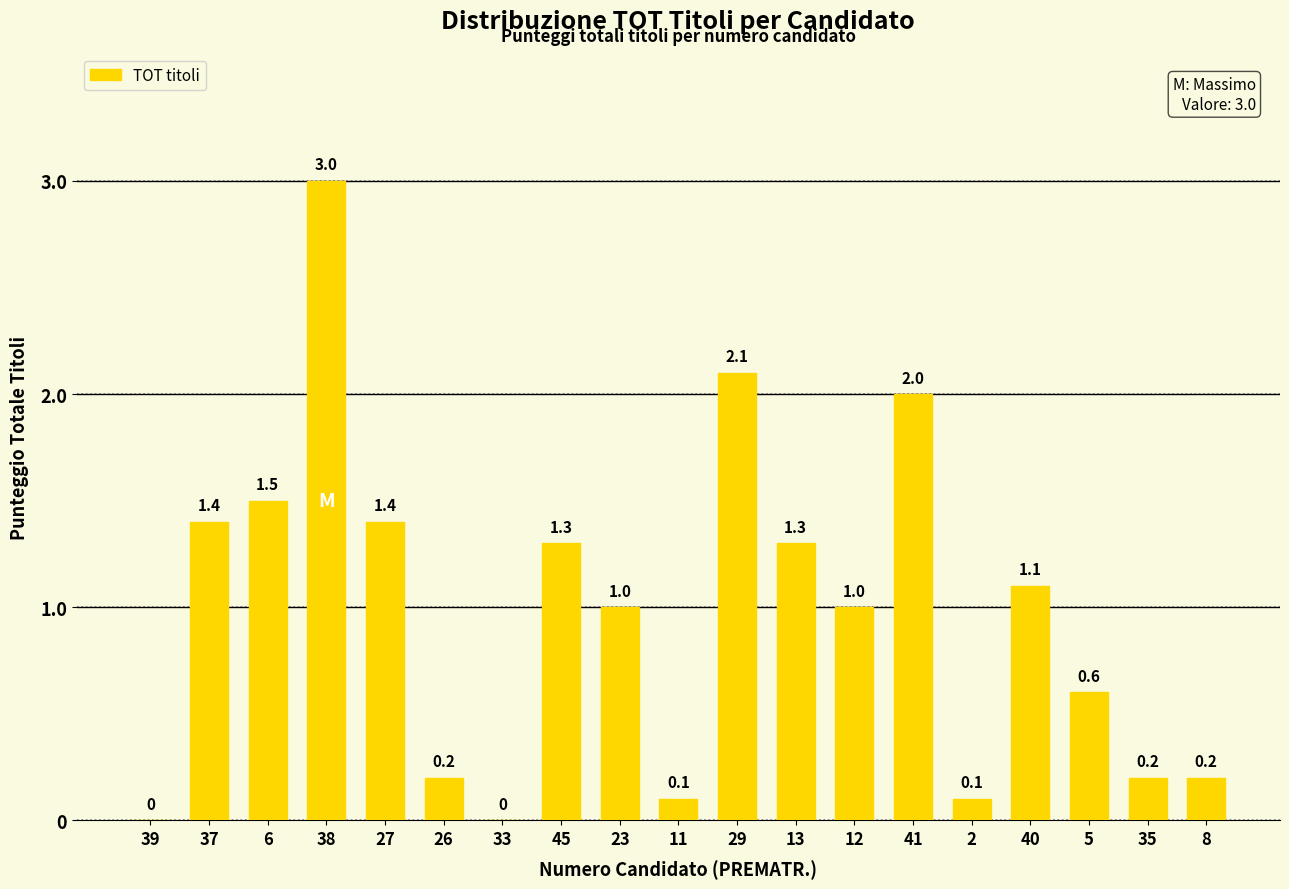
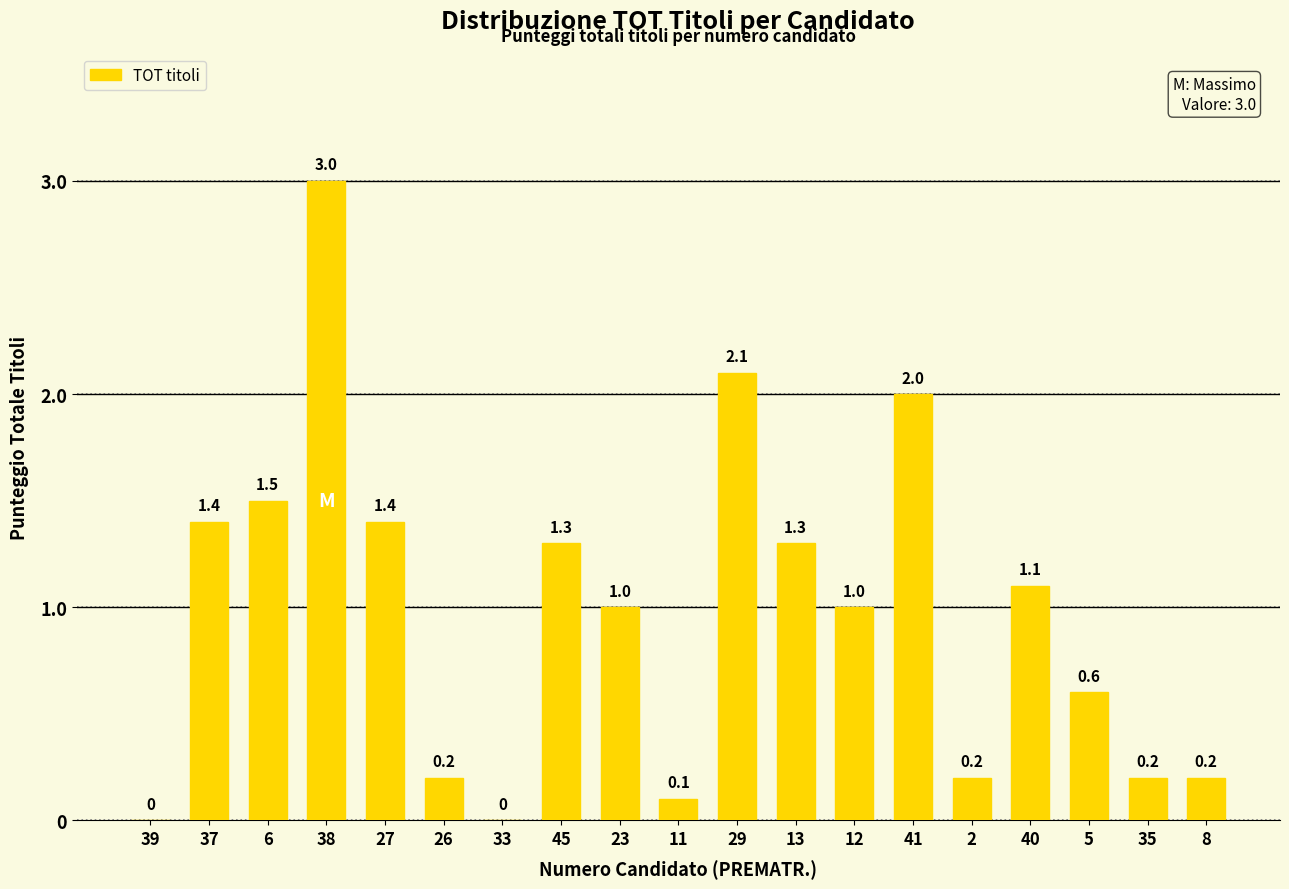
  {
    "39": 0,
    "37": 1.4,
    "6": 1.5,
    "38": 3.0,
    "27": 1.4,
    "26": 0.2,
    "33": 0,
    "45": 1.3,
    "23": 1.0,
    "11": 0.1,
    "29": 2.1,
    "13": 1.3,
    "12": 1.0,
    "41": 2.0,
-   "2": 0.1,
+   "2": 0.2,
    "40": 1.1,
    "5": 0.6,
    "35": 0.2,
    "8": 0.2
  }
